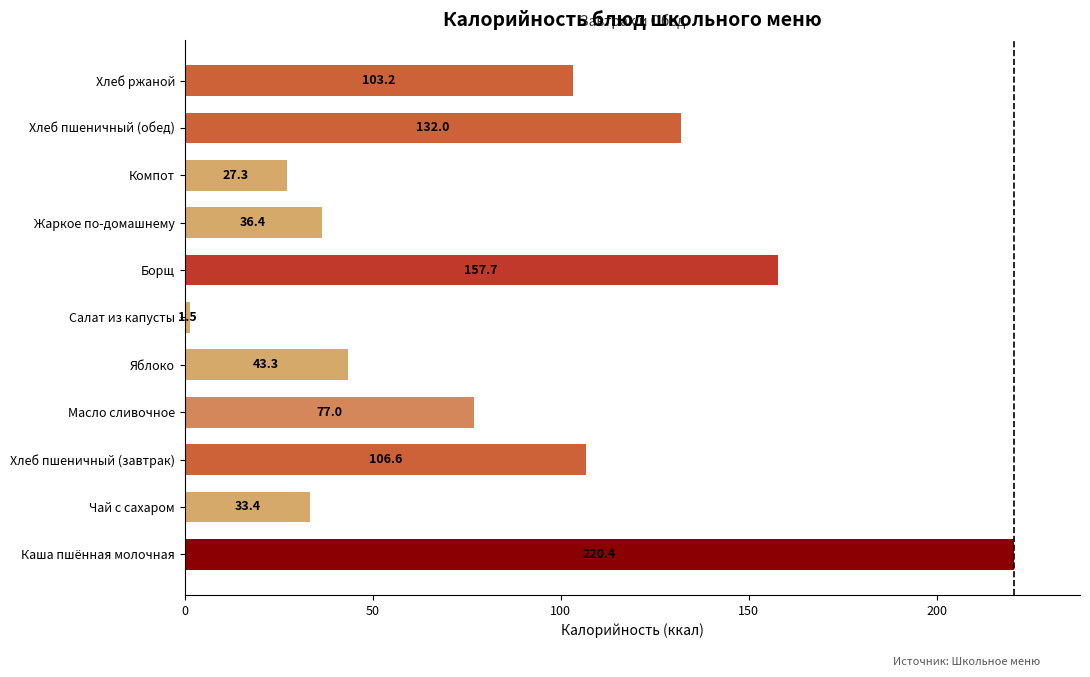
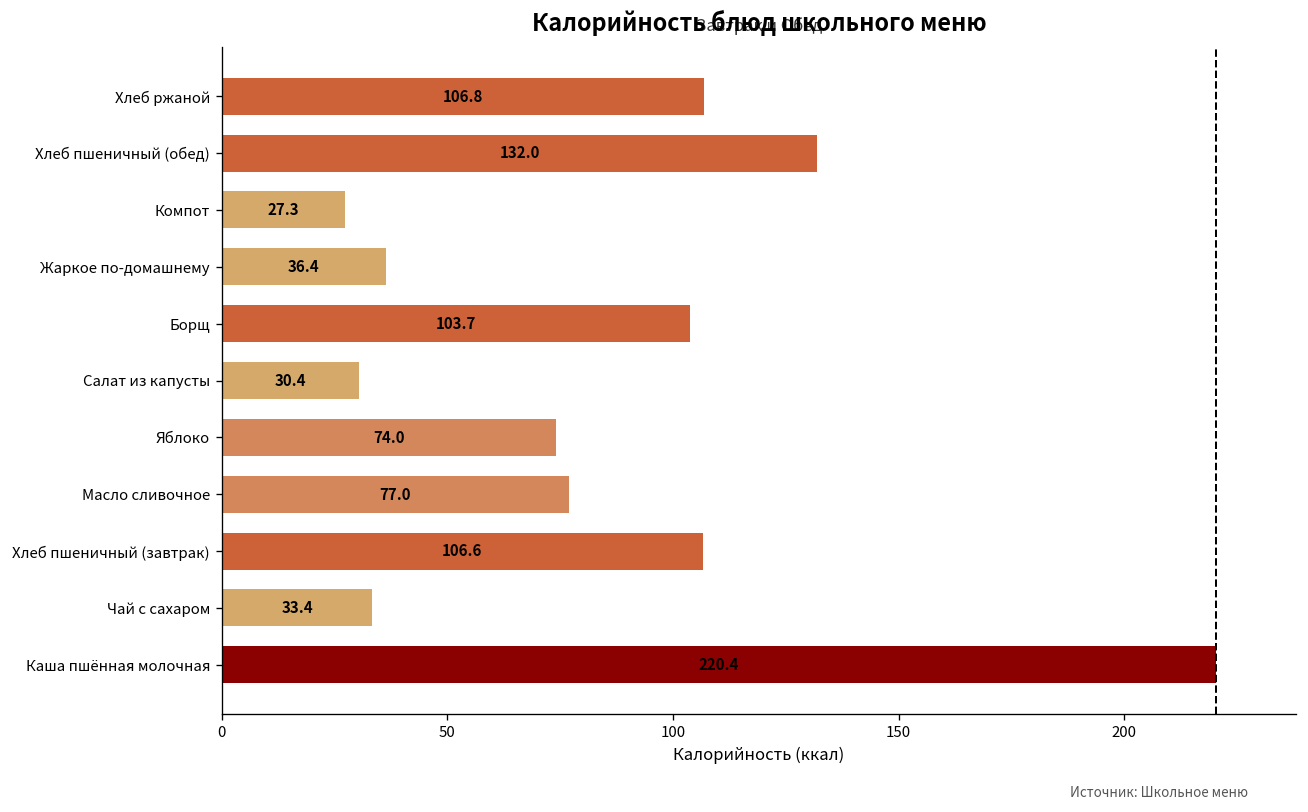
  {
-   "Хлеб ржаной": 103.2,
+   "Хлеб ржаной": 106.8,
    "Хлеб пшеничный (обед)": 132.0,
    "Компот": 27.3,
    "Жаркое по-домашнему": 36.4,
-   "Борщ": 157.7,
-   "Салат из капусты": 1.5,
-   "Яблоко": 43.3,
+   "Борщ": 103.7,
+   "Салат из капусты": 30.4,
+   "Яблоко": 74.0,
    "Масло сливочное": 77.0,
    "Хлеб пшеничный (завтрак)": 106.6,
    "Чай с сахаром": 33.4,
    "Каша пшённая молочная": 220.4
  }
